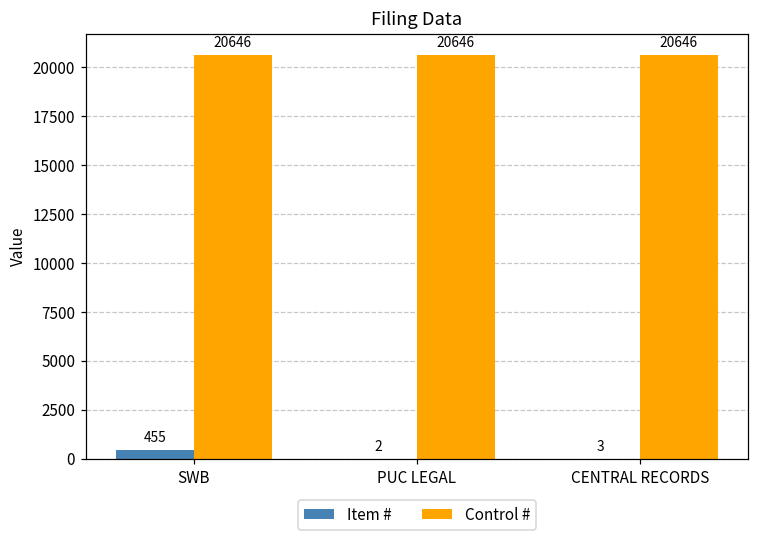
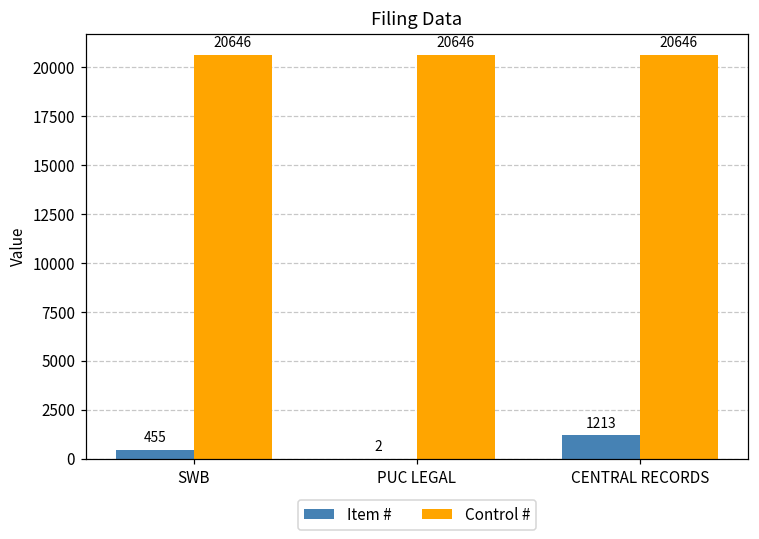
  {
    "Item #": {
      "SWB": 455,
      "PUC LEGAL": 2,
-     "CENTRAL RECORDS": 3
+     "CENTRAL RECORDS": 1213
    },
    "Control #": {
      "SWB": 20646,
      "PUC LEGAL": 20646,
      "CENTRAL RECORDS": 20646
    }
  }
